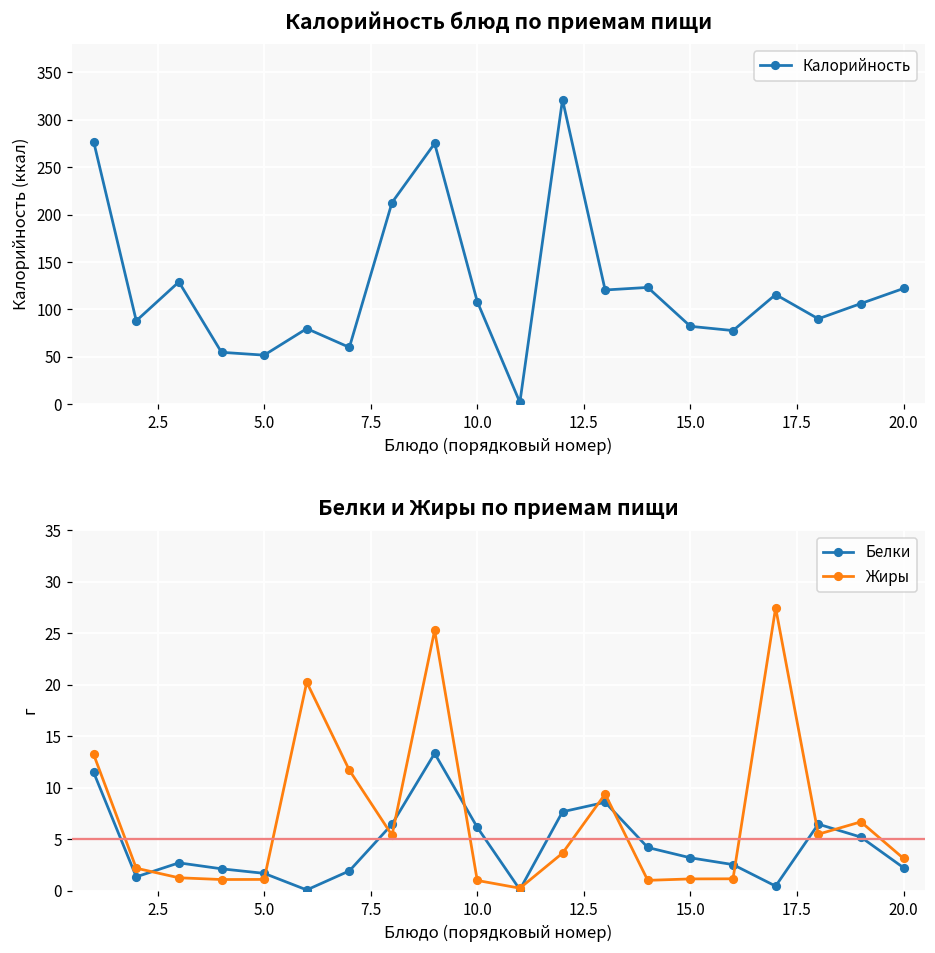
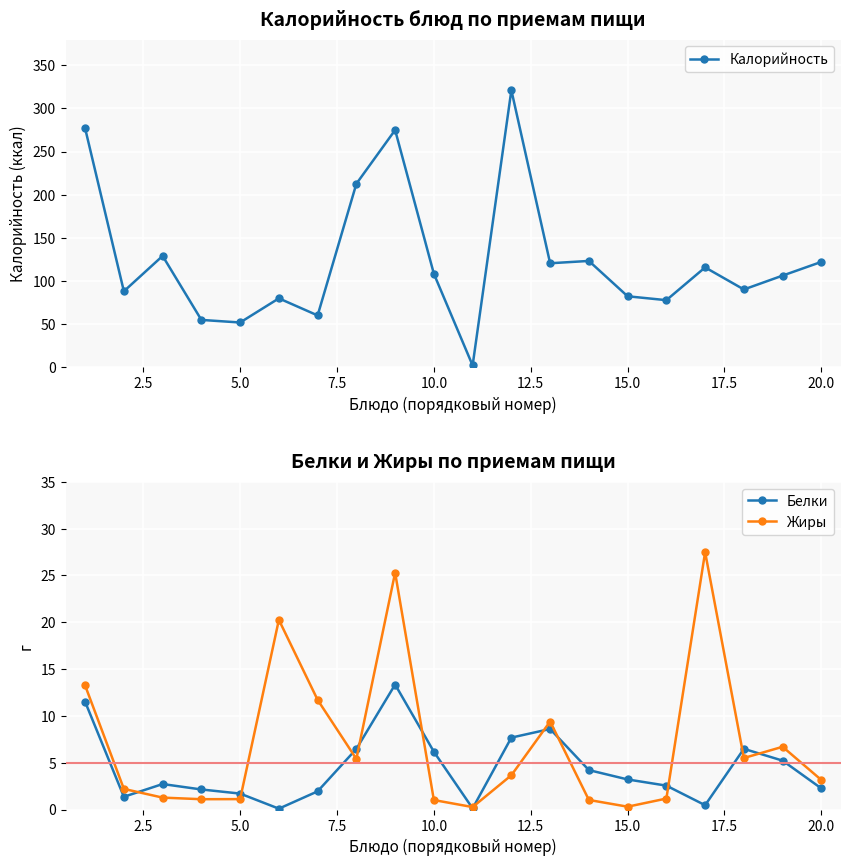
  {
    "Калорийность блюд по приемам пищи": {
      "5.0": 50,
      "10.0": 110,
      "15.0": 80,
      "20.0": 120
    },
    "Белки и Жиры по приемам пищи": {
      "Белки": {
        "5.0": 2,
        "10.0": 6,
        "15.0": 3,
        "20.0": 2
      },
      "Жиры": {
        "5.0": 1,
        "10.0": 1,
-       "15.0": 1,
+       "15.0": 0,
        "20.0": 3
      }
    }
  }
